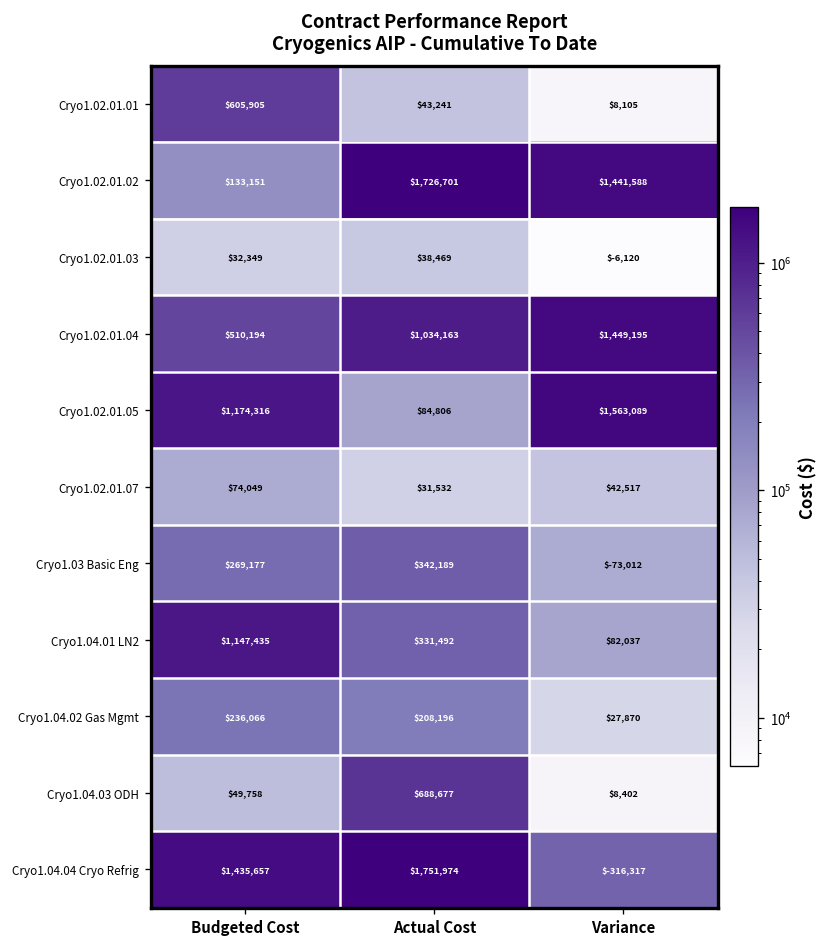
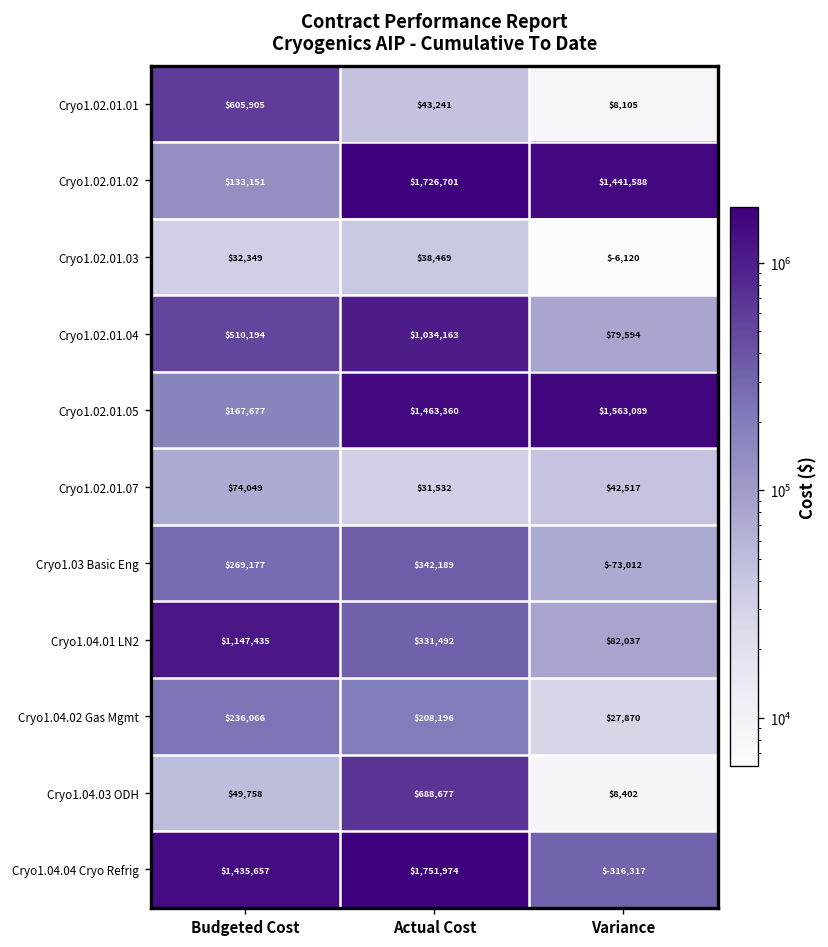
  {
    "Cryo1.02.01.01": {
      "Budgeted Cost": "$605,905",
      "Actual Cost": "$43,241",
      "Variance": "$8,105"
    },
    "Cryo1.02.01.02": {
      "Budgeted Cost": "$133,151",
      "Actual Cost": "$1,726,701",
      "Variance": "$1,441,588"
    },
    "Cryo1.02.01.03": {
      "Budgeted Cost": "$32,349",
      "Actual Cost": "$38,469",
      "Variance": "$-6,120"
    },
    "Cryo1.02.01.04": {
      "Budgeted Cost": "$510,194",
      "Actual Cost": "$1,034,163",
-     "Variance": "$1,449,195"
+     "Variance": "$79,594"
    },
    "Cryo1.02.01.05": {
-     "Budgeted Cost": "$1,174,316",
-     "Actual Cost": "$84,806",
+     "Budgeted Cost": "$167,677",
+     "Actual Cost": "$1,463,360",
      "Variance": "$1,563,089"
    },
    "Cryo1.02.01.07": {
      "Budgeted Cost": "$74,049",
      "Actual Cost": "$31,532",
      "Variance": "$42,517"
    },
    "Cryo1.03 Basic Eng": {
      "Budgeted Cost": "$269,177",
      "Actual Cost": "$342,189",
      "Variance": "$-73,012"
    },
    "Cryo1.04.01 LN2": {
      "Budgeted Cost": "$1,147,435",
      "Actual Cost": "$331,492",
      "Variance": "$82,037"
    },
    "Cryo1.04.02 Gas Mgmt": {
      "Budgeted Cost": "$236,066",
      "Actual Cost": "$208,196",
      "Variance": "$27,870"
    },
    "Cryo1.04.03 ODH": {
      "Budgeted Cost": "$49,758",
      "Actual Cost": "$688,677",
      "Variance": "$8,402"
    },
    "Cryo1.04.04 Cryo Refrig": {
      "Budgeted Cost": "$1,435,657",
      "Actual Cost": "$1,751,974",
      "Variance": "$-316,317"
    }
  }
